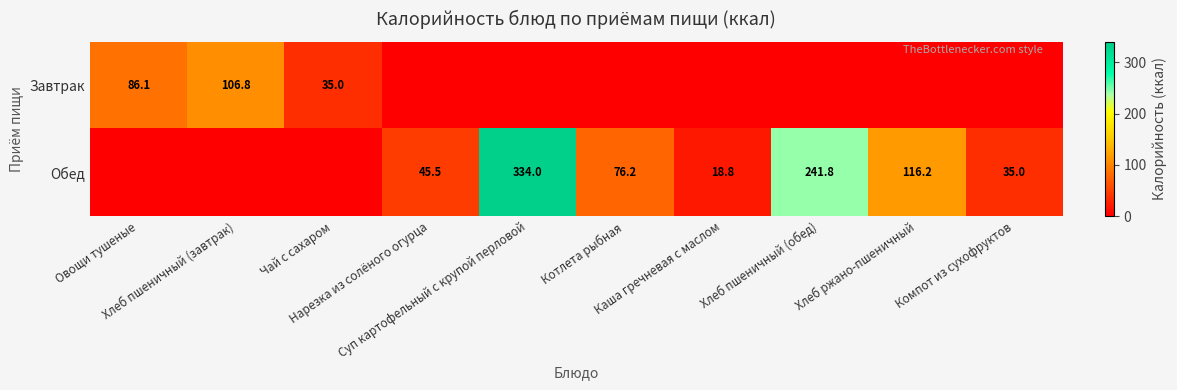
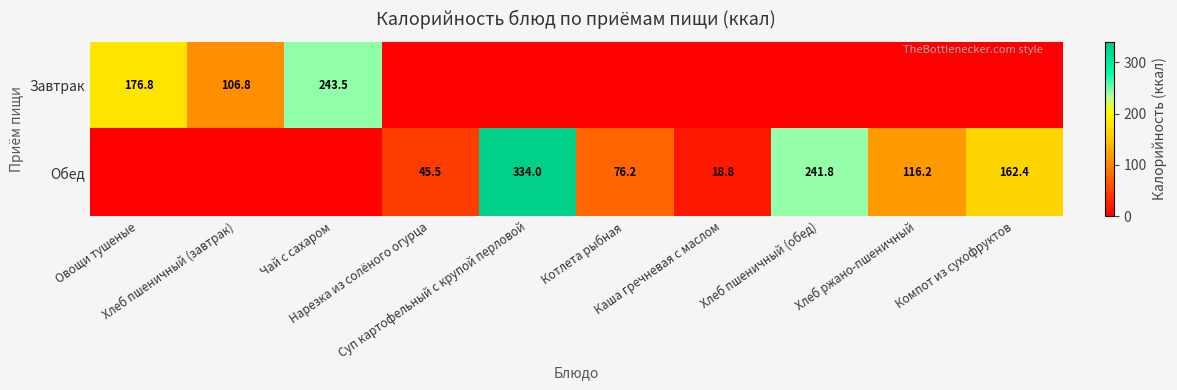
  {
    "Завтрак": {
-     "Овощи тушеные": 86.1,
+     "Овощи тушеные": 176.8,
      "Хлеб пшеничный (завтрак)": 106.8,
-     "Чай с сахаром": 35.0
+     "Чай с сахаром": 243.5
    },
    "Обед": {
      "Нарезка из солёного огурца": 45.5,
      "Суп картофельный с крупой перловой": 334.0,
      "Котлета рыбная": 76.2,
      "Каша гречневая с маслом": 18.8,
      "Хлеб пшеничный (обед)": 241.8,
      "Хлеб ржано-пшеничный": 116.2,
-     "Компот из сухофруктов": 35.0
+     "Компот из сухофруктов": 162.4
    }
  }
